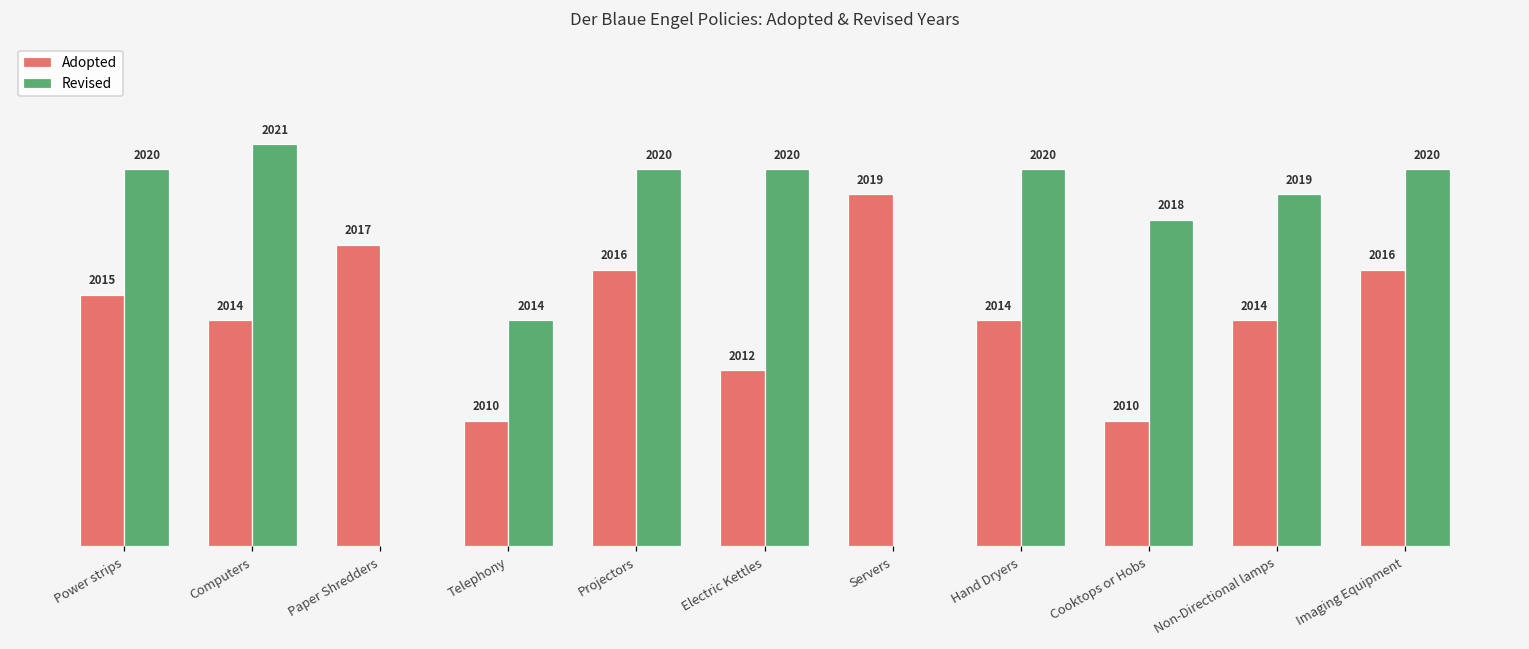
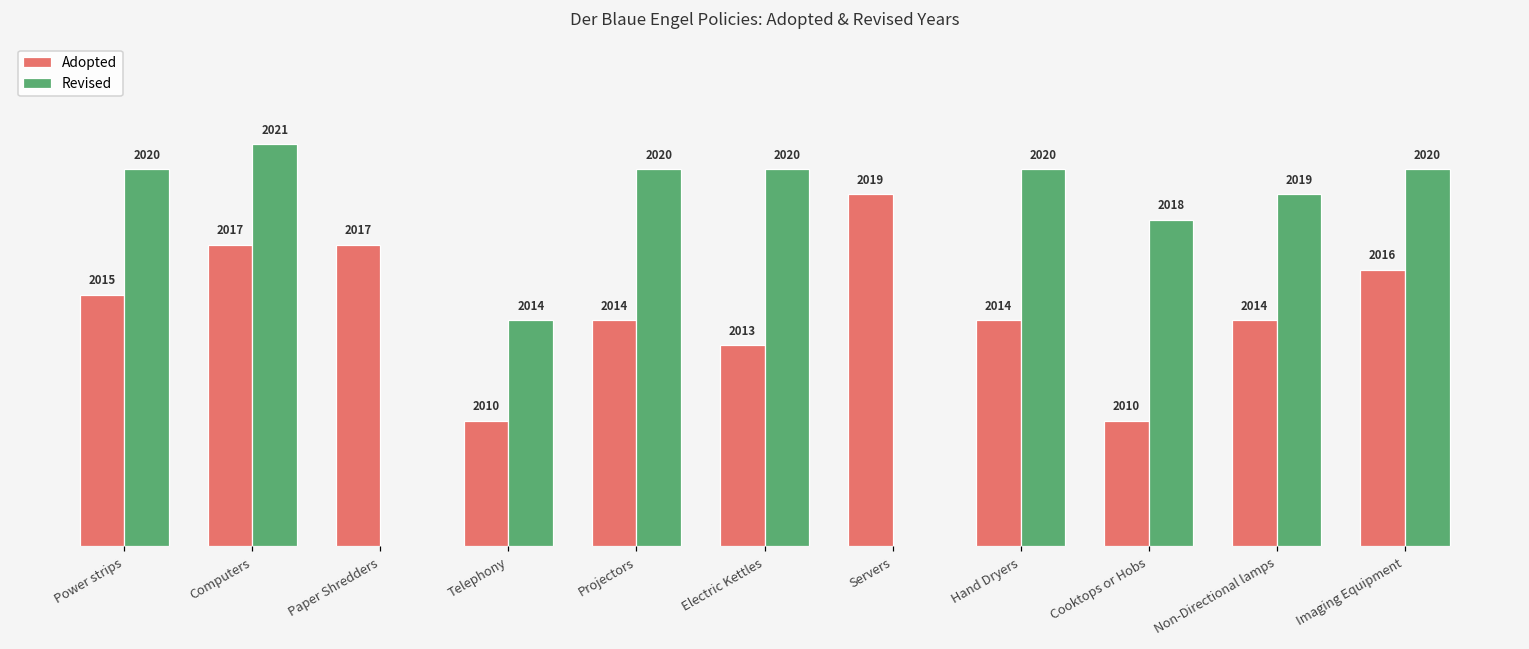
  {
    "Adopted": {
-     "Computers": 2014,
-     "Projectors": 2016,
-     "Electric Kettles": 2012
+     "Computers": 2017,
+     "Projectors": 2014,
+     "Electric Kettles": 2013
    }
  }
